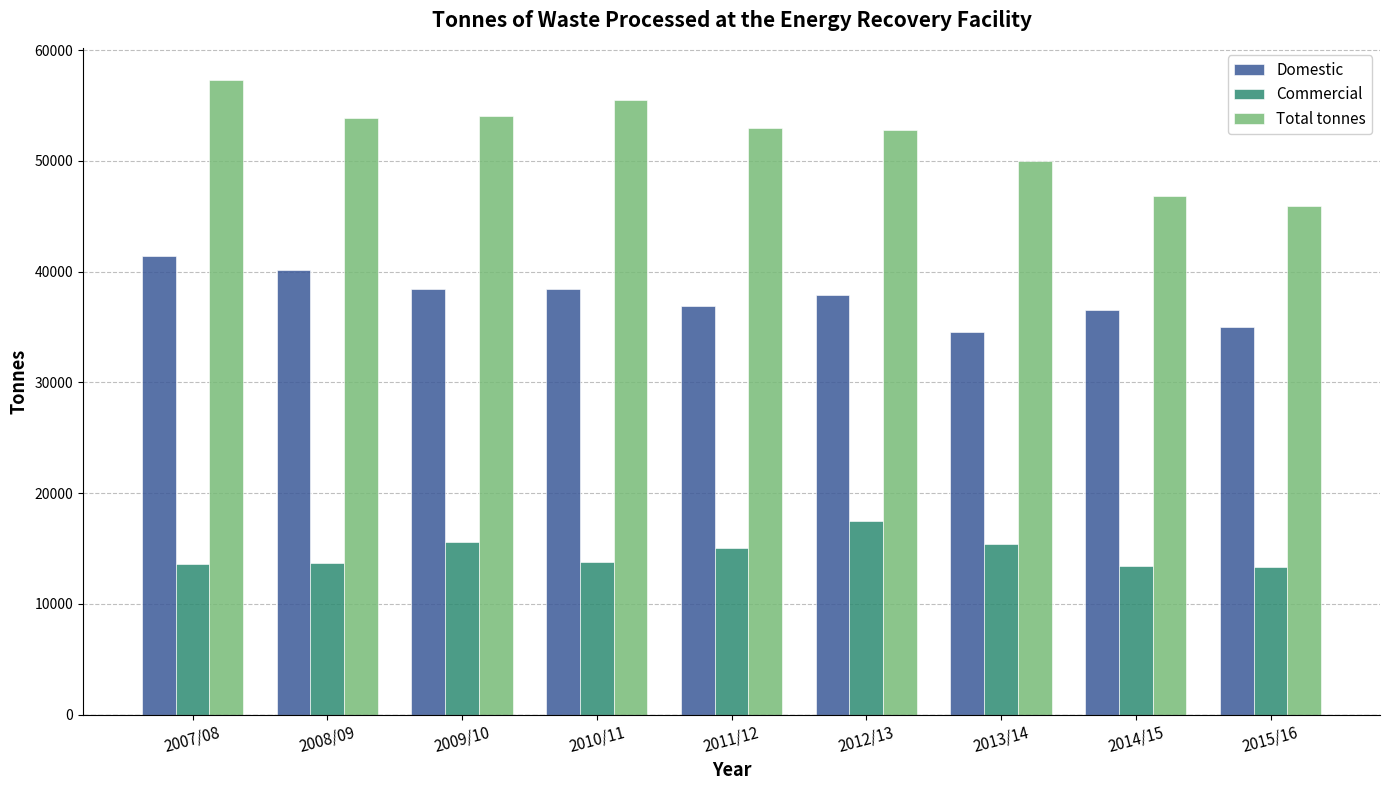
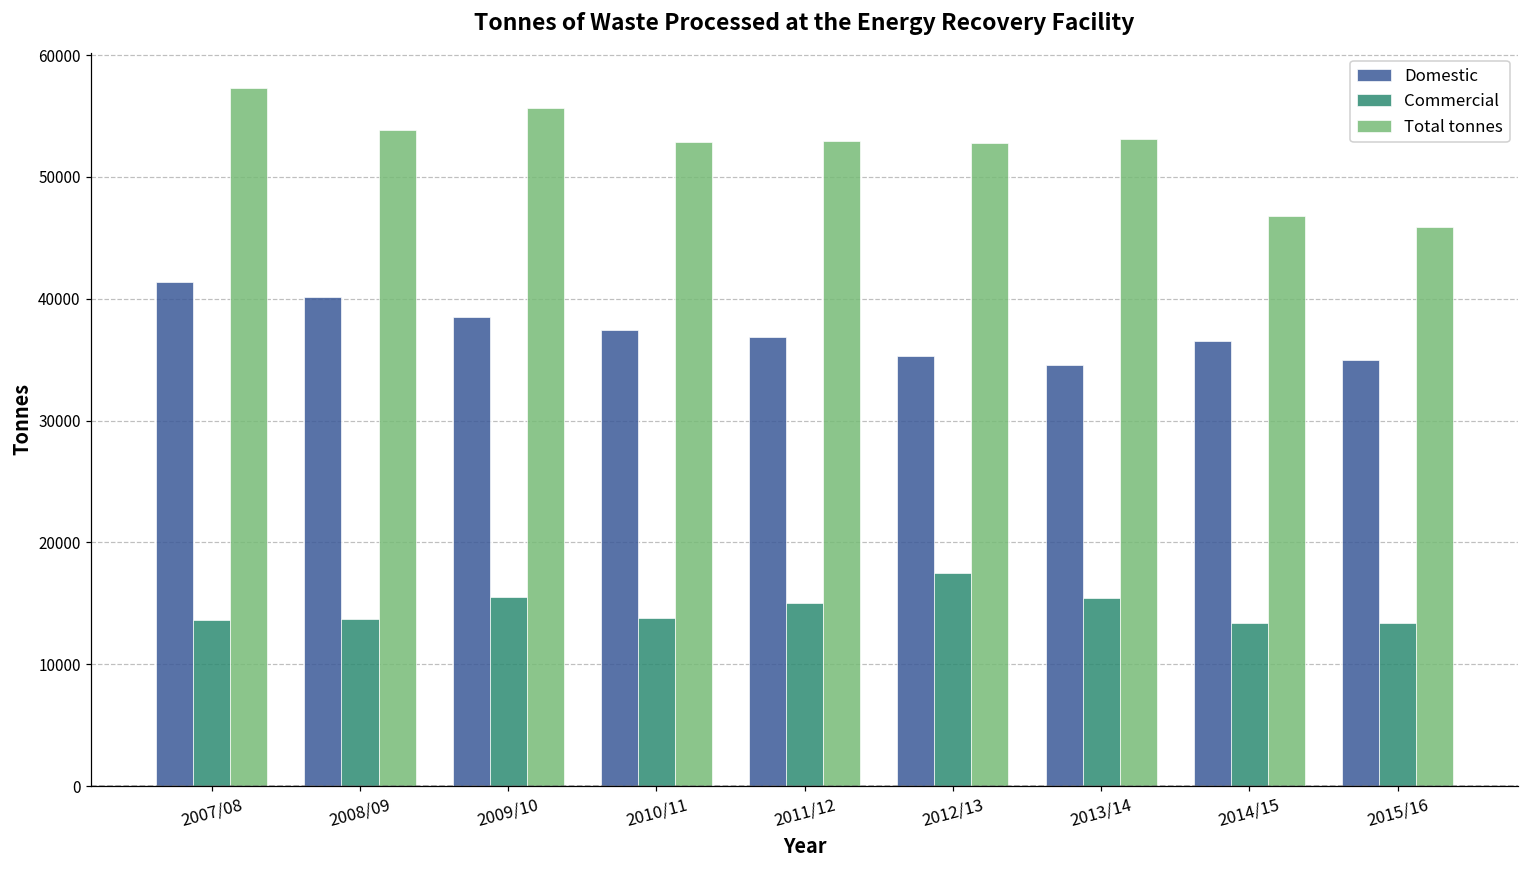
  {
    "Domestic": {
      "2007/08": 41400,
      "2008/09": 40200,
      "2009/10": 38500,
-     "2010/11": 38400,
+     "2010/11": 37400,
      "2011/12": 36900,
-     "2012/13": 37900,
+     "2012/13": 35300,
      "2013/14": 34500,
      "2014/15": 36600,
      "2015/16": 35000
    },
    "Commercial": {
      "2007/08": 13600,
      "2008/09": 13700,
      "2009/10": 15600,
      "2010/11": 13800,
      "2011/12": 15000,
      "2012/13": 17400,
      "2013/14": 15400,
      "2014/15": 13400,
      "2015/16": 13300
    },
    "Total tonnes": {
      "2007/08": 57300,
      "2008/09": 53800,
-     "2009/10": 54000,
-     "2010/11": 55500,
+     "2009/10": 55600,
+     "2010/11": 52800,
      "2011/12": 53000,
      "2012/13": 52800,
-     "2013/14": 50000,
+     "2013/14": 53100,
      "2014/15": 46800,
      "2015/16": 45900
    }
  }
